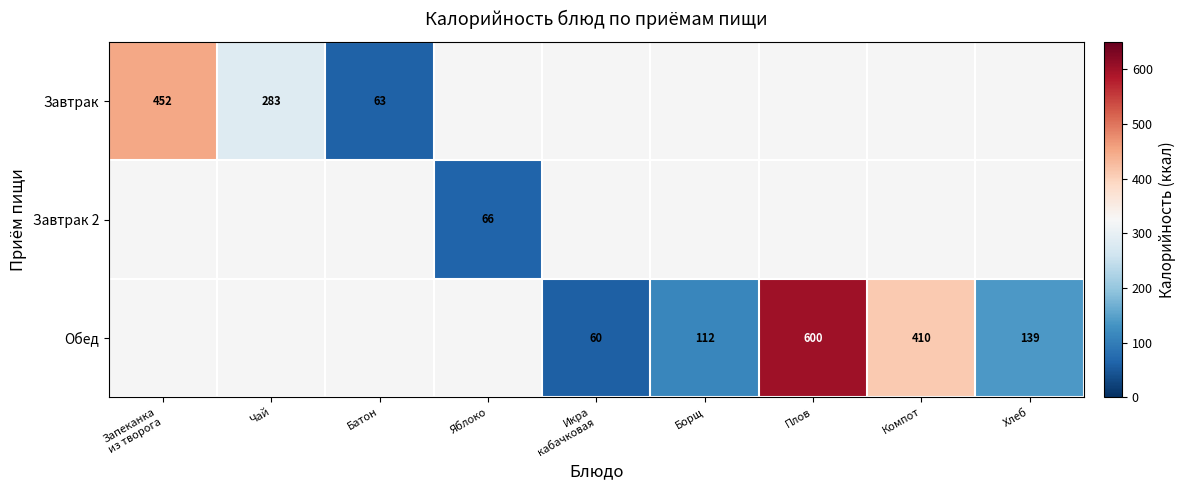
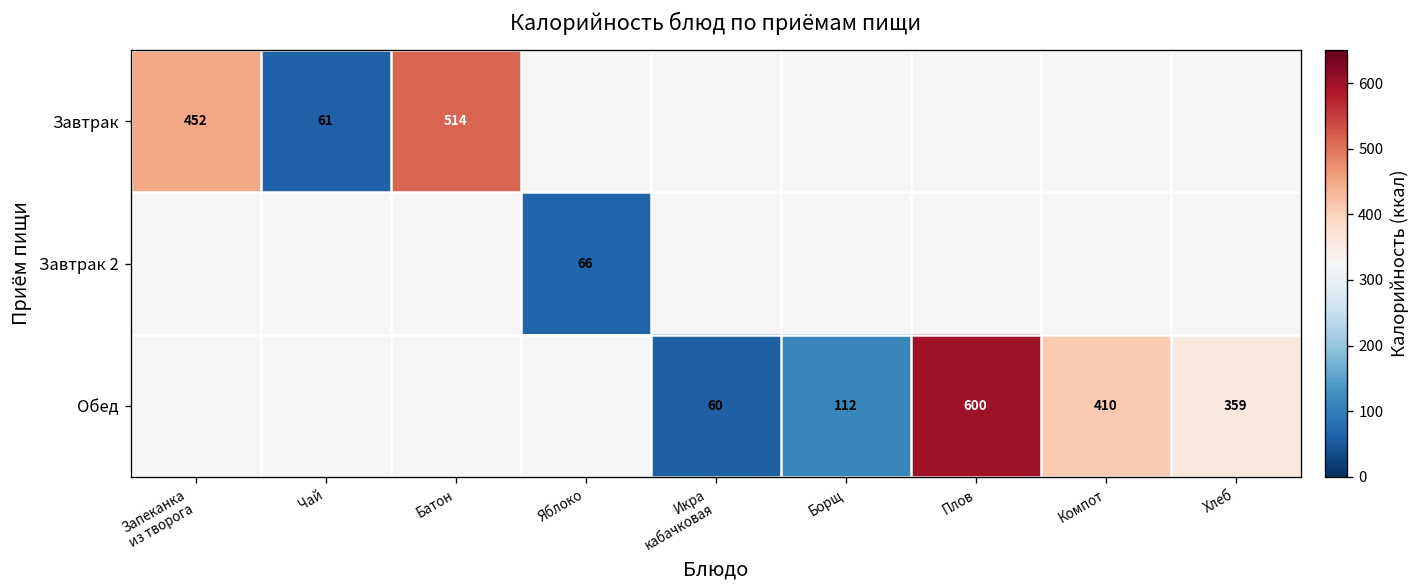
  {
    "Завтрак": {
      "Запеканка из творога": 452,
-     "Чай": 283,
-     "Батон": 63
+     "Чай": 61,
+     "Батон": 514
    },
    "Завтрак 2": {
      "Яблоко": 66
    },
    "Обед": {
      "Икра кабачковая": 60,
      "Борщ": 112,
      "Плов": 600,
      "Компот": 410,
-     "Хлеб": 139
+     "Хлеб": 359
    }
  }
